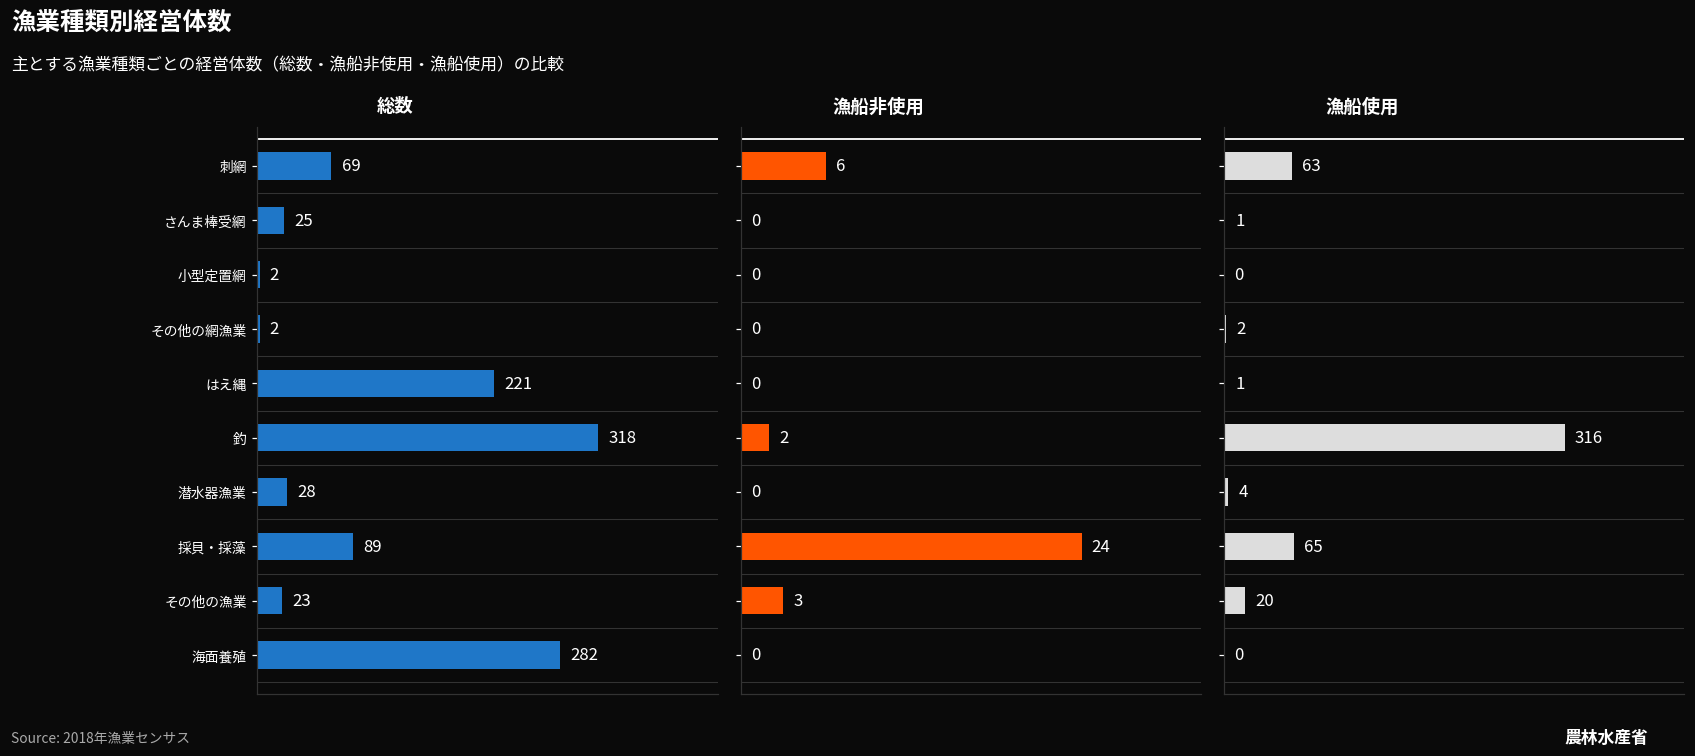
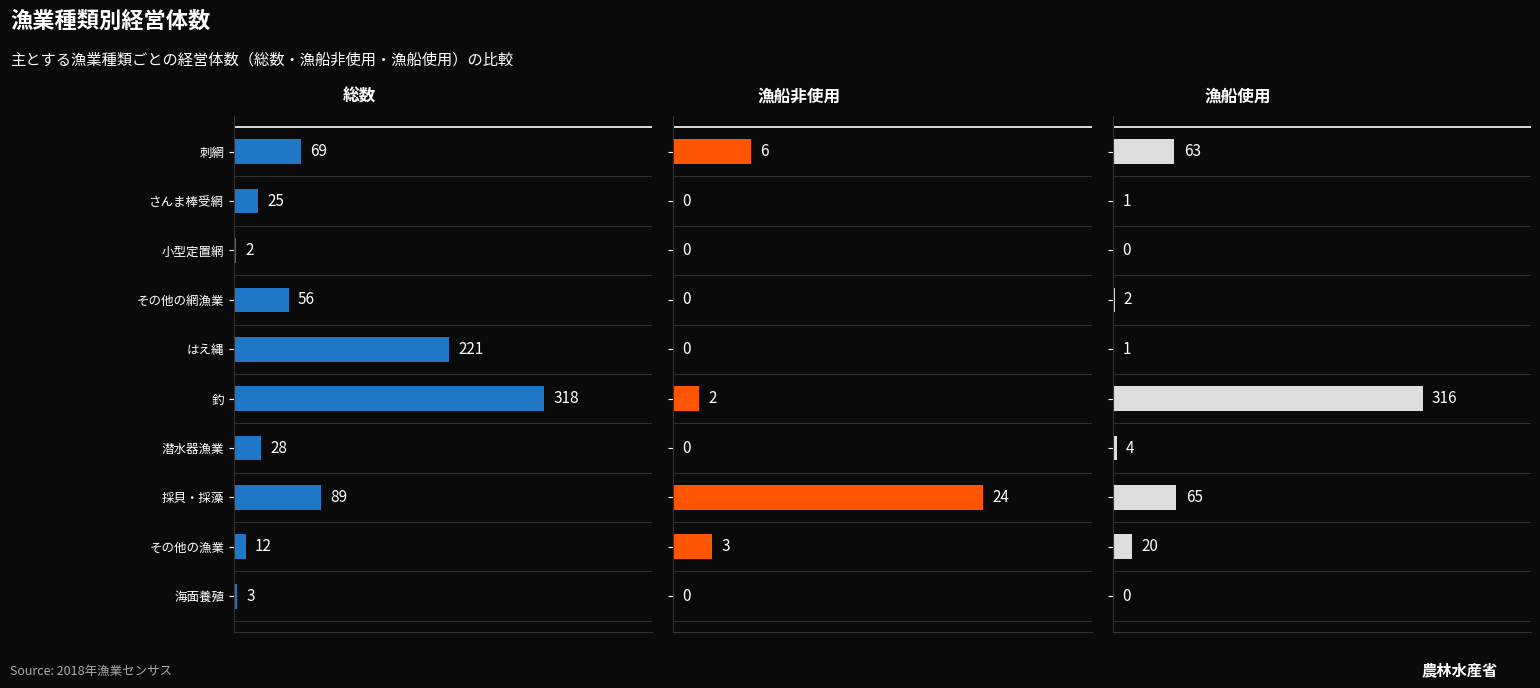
  {
    "総数": {
      "刺網": 69,
      "さんま棒受網": 25,
      "小型定置網": 2,
-     "その他の網漁業": 2,
+     "その他の網漁業": 56,
      "はえ縄": 221,
      "釣": 318,
      "潜水器漁業": 28,
      "採貝・採藻": 89,
-     "その他の漁業": 23,
-     "海面養殖": 282
+     "その他の漁業": 12,
+     "海面養殖": 3
    }
  }
